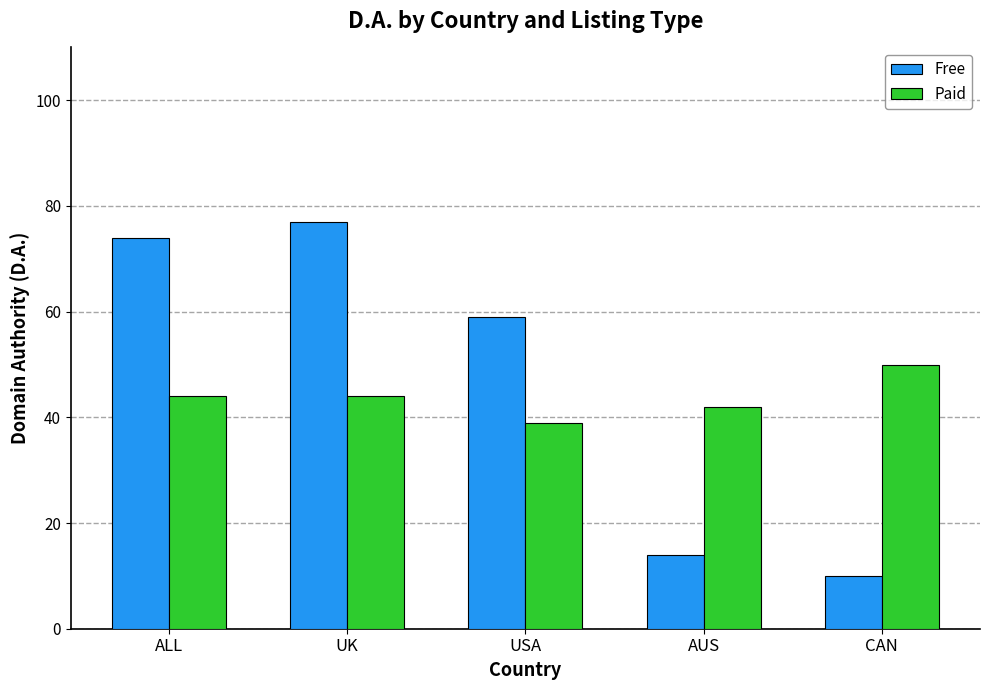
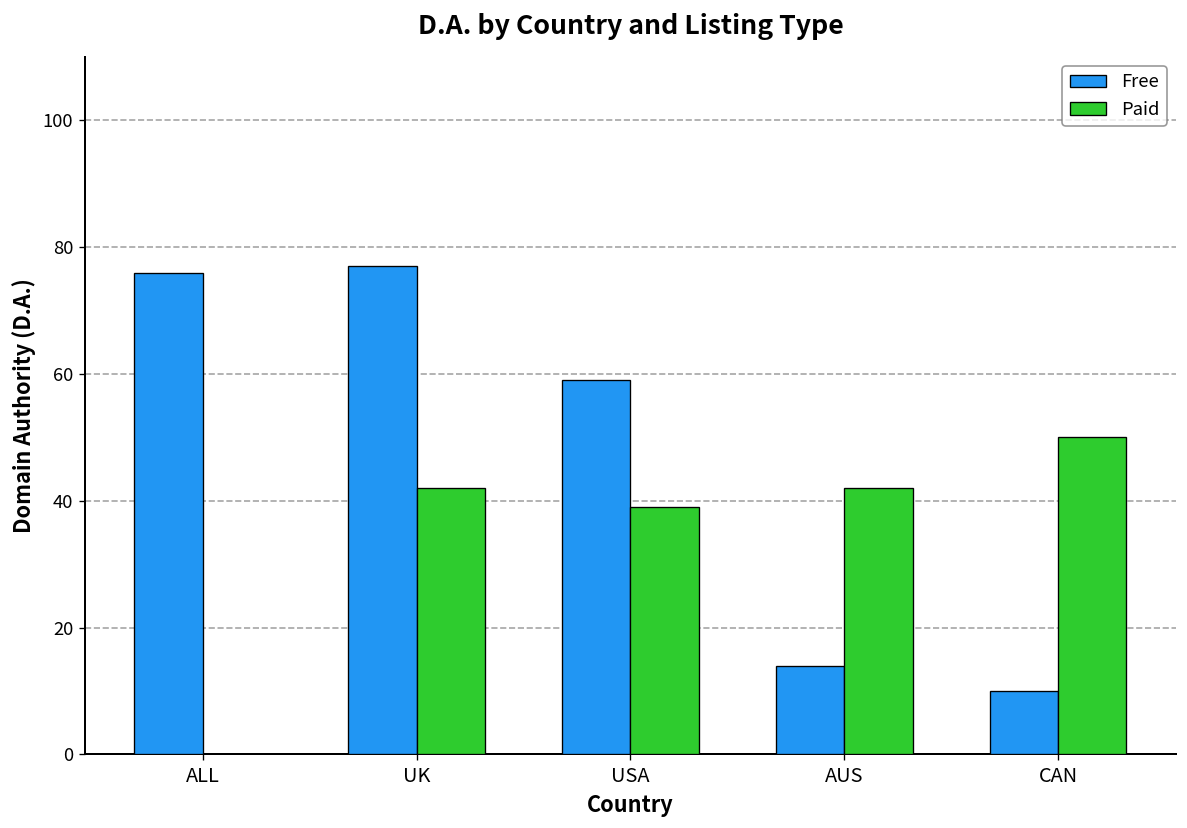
  {
    "Free": {
-     "ALL": 74,
+     "ALL": 76,
      "UK": 77,
      "USA": 59,
      "AUS": 14,
      "CAN": 10
    },
    "Paid": {
-     "ALL": 44,
-     "UK": 44,
+     "ALL": 0,
+     "UK": 42,
      "USA": 39,
      "AUS": 42,
      "CAN": 50
    }
  }
